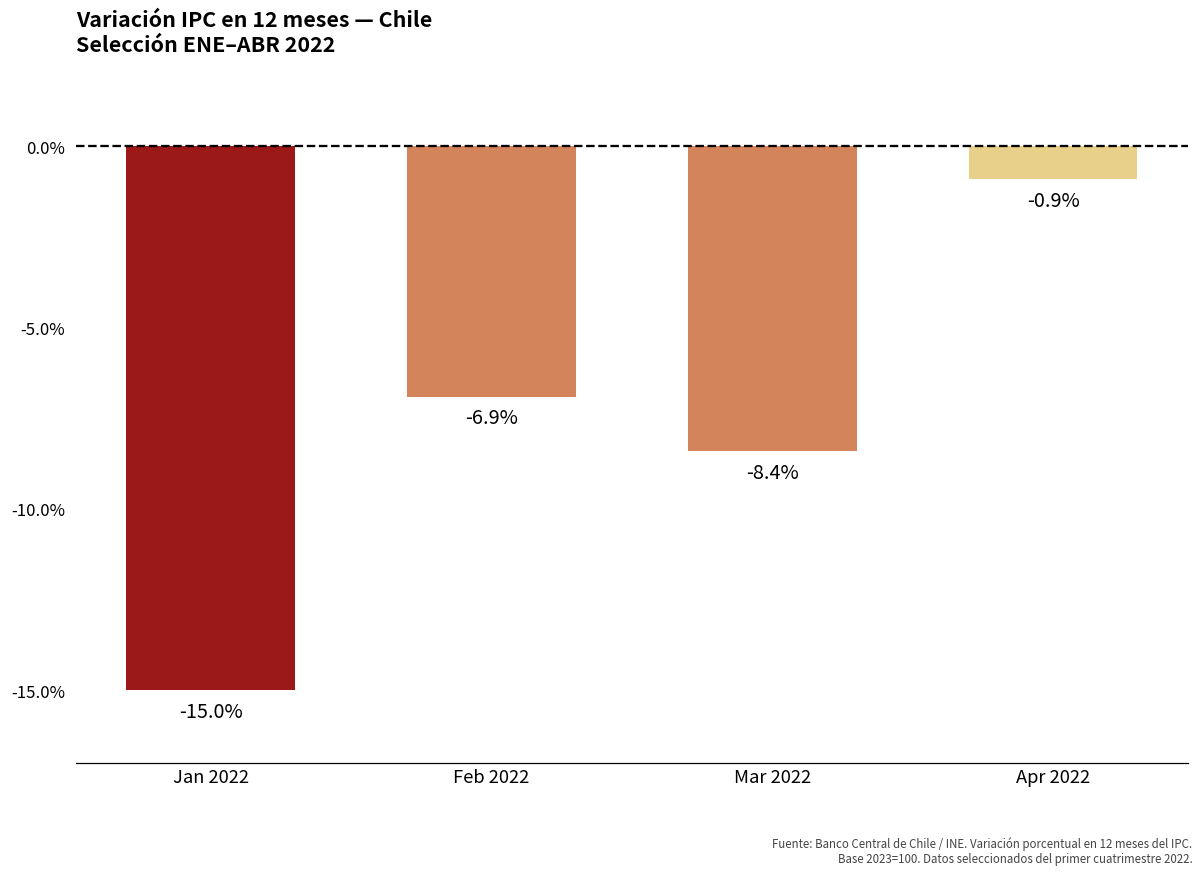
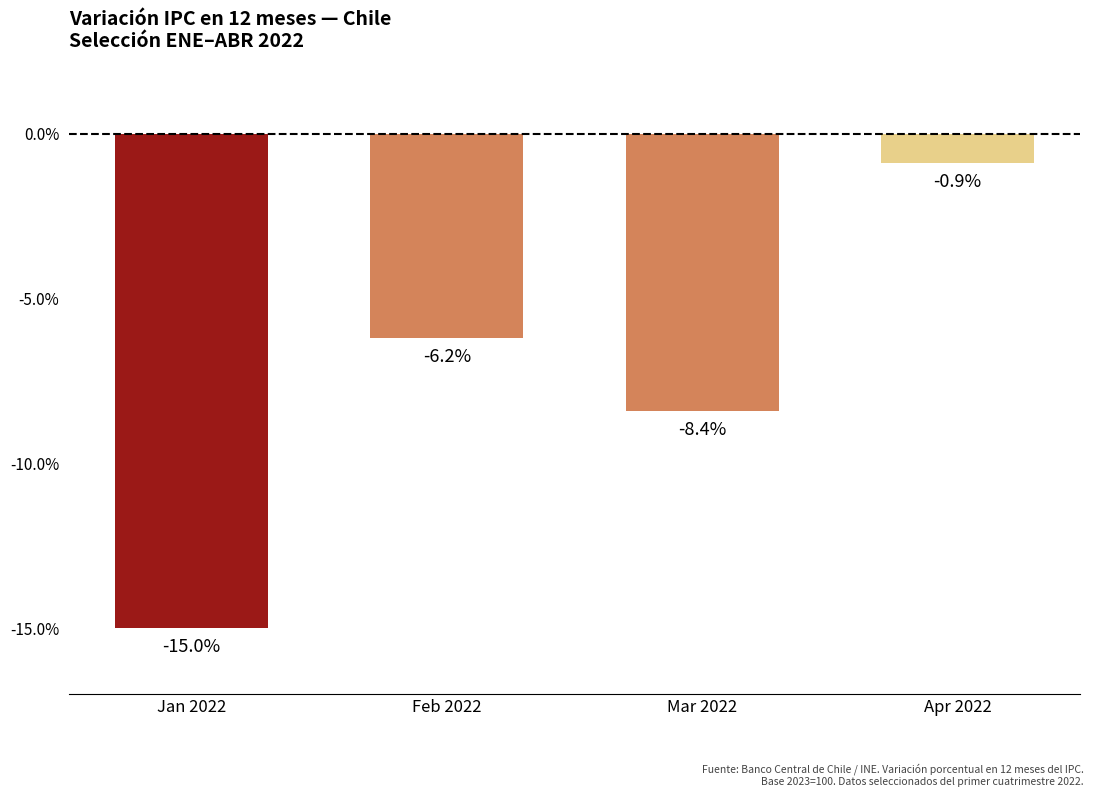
  {
    "Jan 2022": "-15.0%",
-   "Feb 2022": "-6.9%",
+   "Feb 2022": "-6.2%",
    "Mar 2022": "-8.4%",
    "Apr 2022": "-0.9%"
  }
